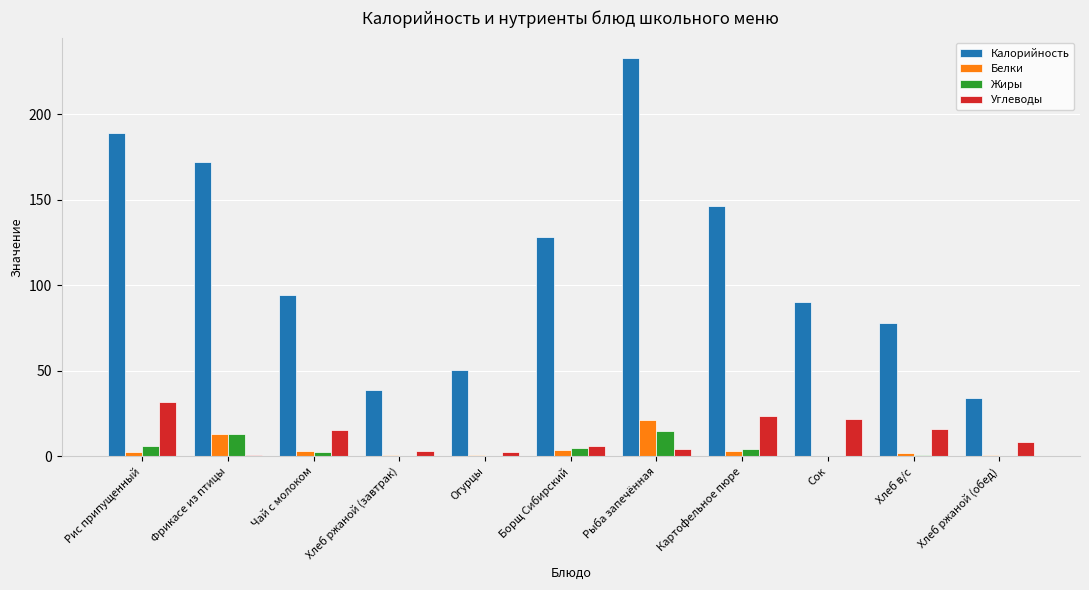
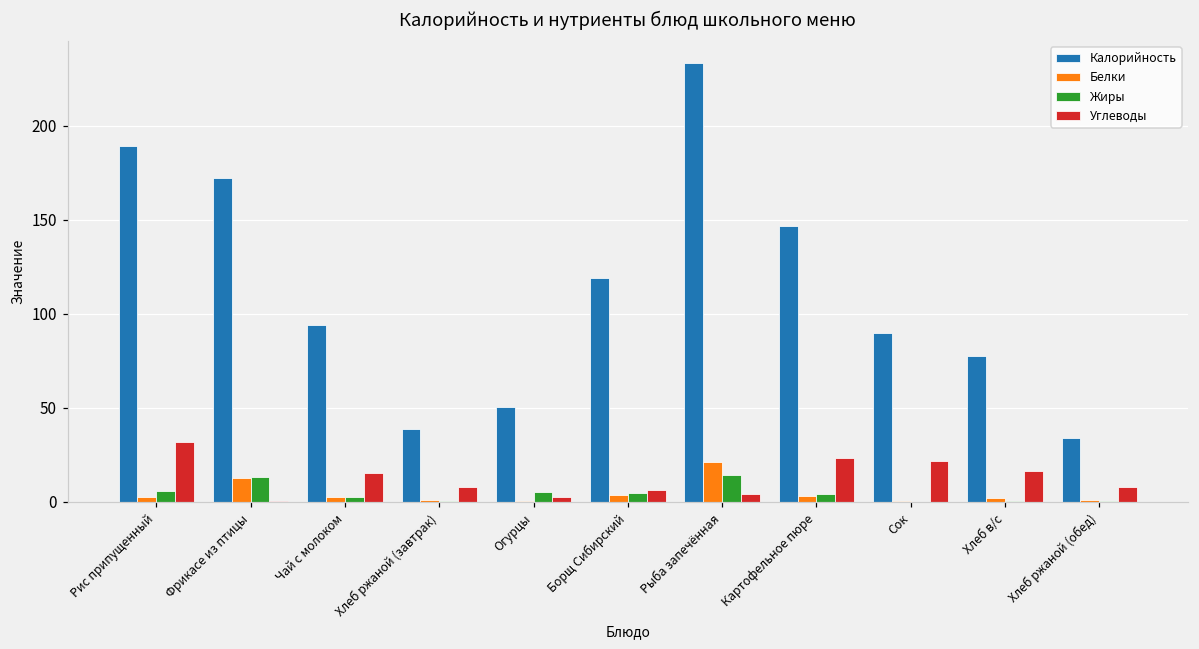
  {
    "Калорийность": {
      "Рис припущенный": 189,
      "Фрикасе из птицы": 172,
      "Чай с молоком": 94,
      "Хлеб ржаной (завтрак)": 39,
      "Огурцы": 51,
-     "Борщ Сибирский": 128,
+     "Борщ Сибирский": 119,
      "Рыба запечённая": 233,
      "Картофельное пюре": 147,
      "Сок": 90,
      "Хлеб в/с": 78,
      "Хлеб ржаной (обед)": 34
    },
    "Белки": {
      "Рис припущенный": 3,
      "Фрикасе из птицы": 13,
      "Чай с молоком": 3,
      "Борщ Сибирский": 4,
      "Рыба запечённая": 21,
      "Картофельное пюре": 3,
      "Хлеб в/с": 2
    },
    "Жиры": {
      "Рис припущенный": 6,
      "Фрикасе из птицы": 13,
      "Чай с молоком": 3,
-     "Огурцы": 0,
+     "Огурцы": 5,
      "Борщ Сибирский": 5,
      "Рыба запечённая": 15,
      "Картофельное пюре": 4,
      "Сок": 0
    },
    "Углеводы": {
      "Рис припущенный": 32,
      "Чай с молоком": 15,
-     "Хлеб ржаной (завтрак)": 3,
+     "Хлеб ржаной (завтрак)": 8,
      "Огурцы": 3,
      "Борщ Сибирский": 6,
      "Рыба запечённая": 4,
      "Картофельное пюре": 24,
      "Сок": 22,
      "Хлеб в/с": 16,
      "Хлеб ржаной (обед)": 8
    }
  }
